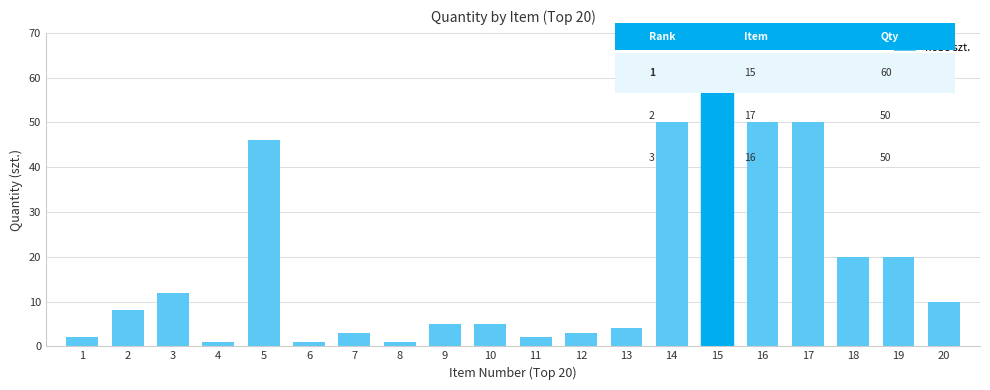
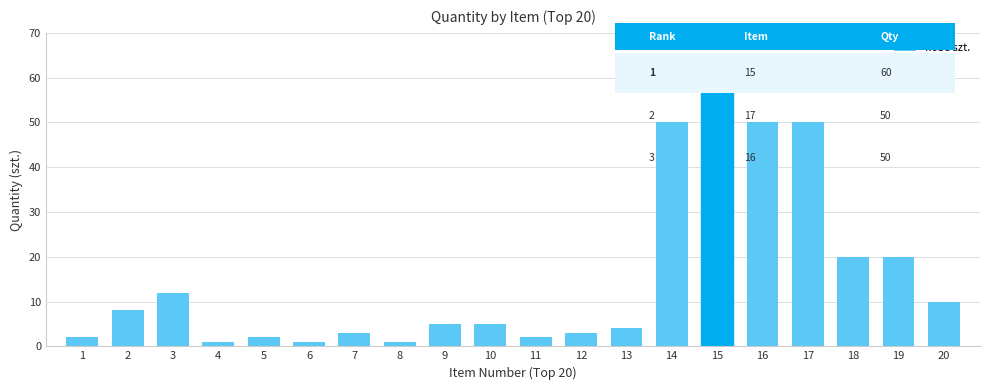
  {
    "1": 2,
    "2": 8,
    "3": 12,
    "4": 1,
-   "5": 46,
+   "5": 2,
    "6": 1,
    "7": 3,
    "8": 1,
    "9": 5,
    "10": 5,
    "11": 2,
    "12": 3,
    "13": 4,
    "14": 50,
    "15": 60,
    "16": 50,
    "17": 50,
    "18": 20,
    "19": 20,
    "20": 10
  }
